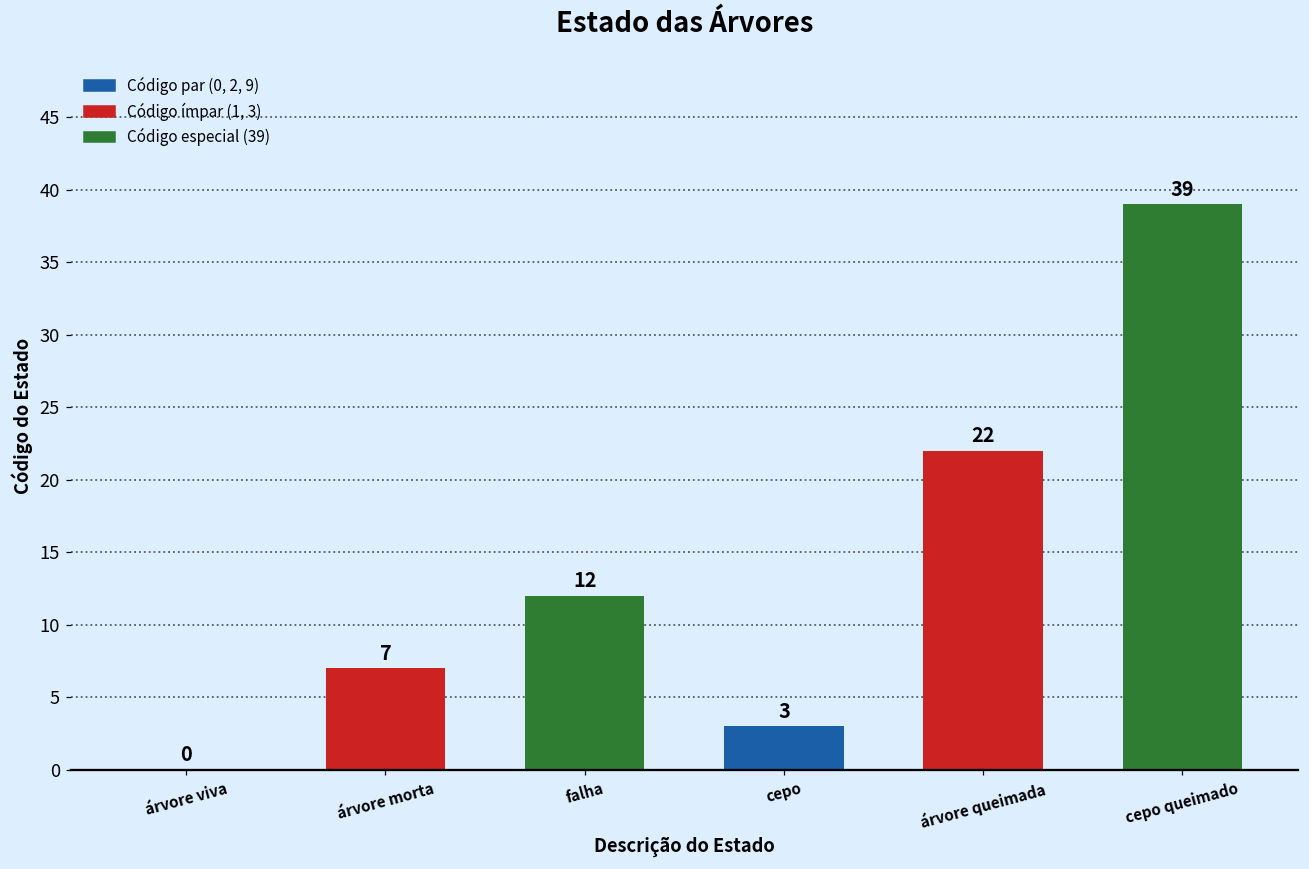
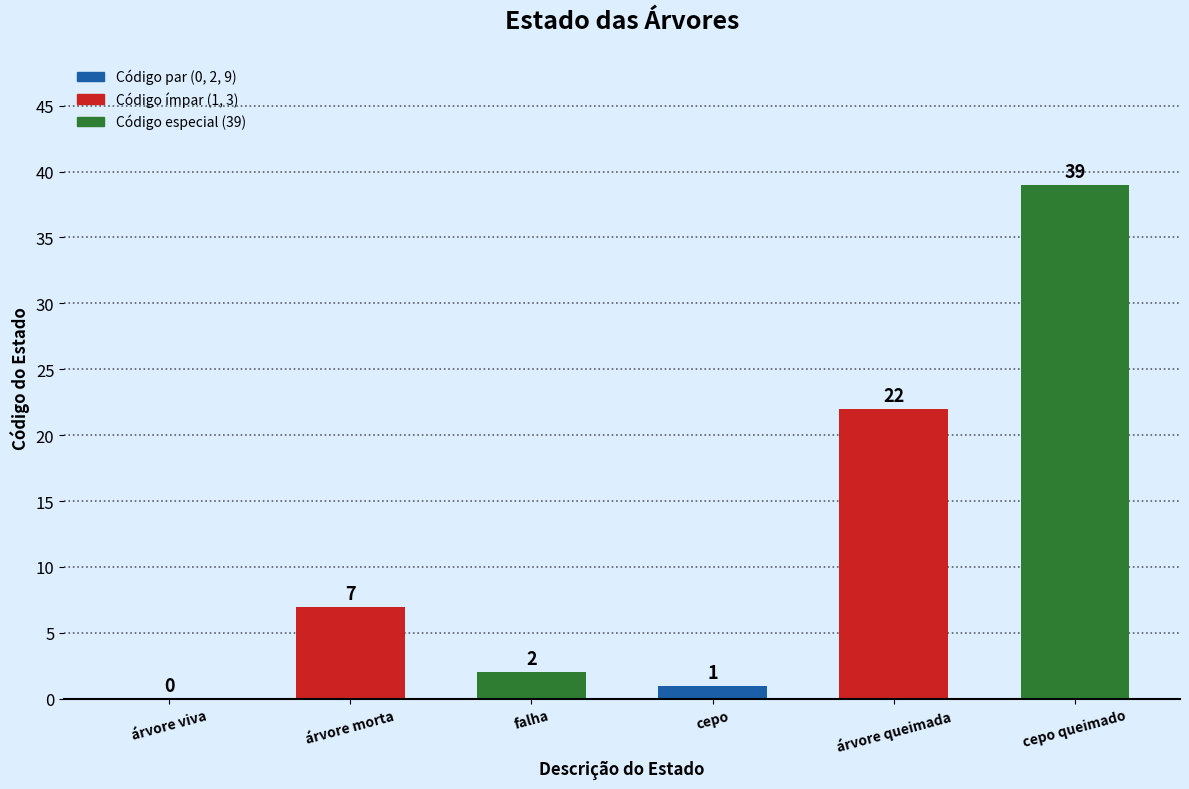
  {
    "árvore viva": 0,
    "árvore morta": 7,
-   "falha": 12,
-   "cepo": 3,
+   "falha": 2,
+   "cepo": 1,
    "árvore queimada": 22,
    "cepo queimado": 39
  }
